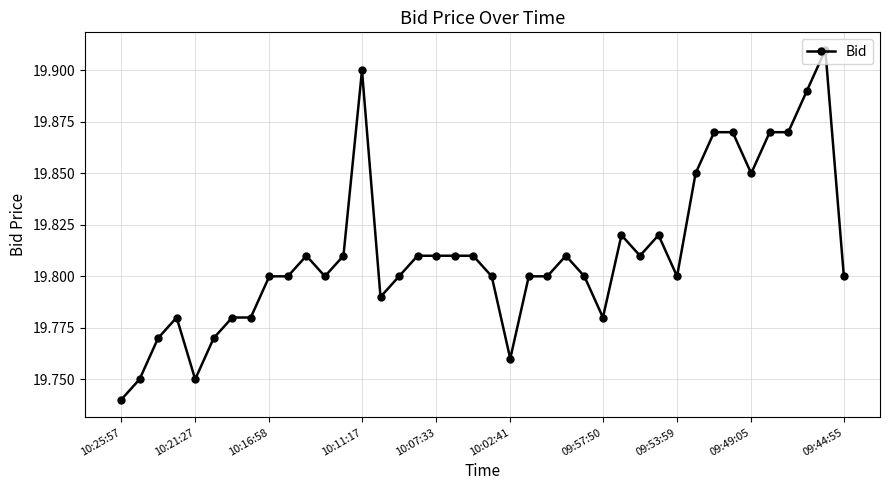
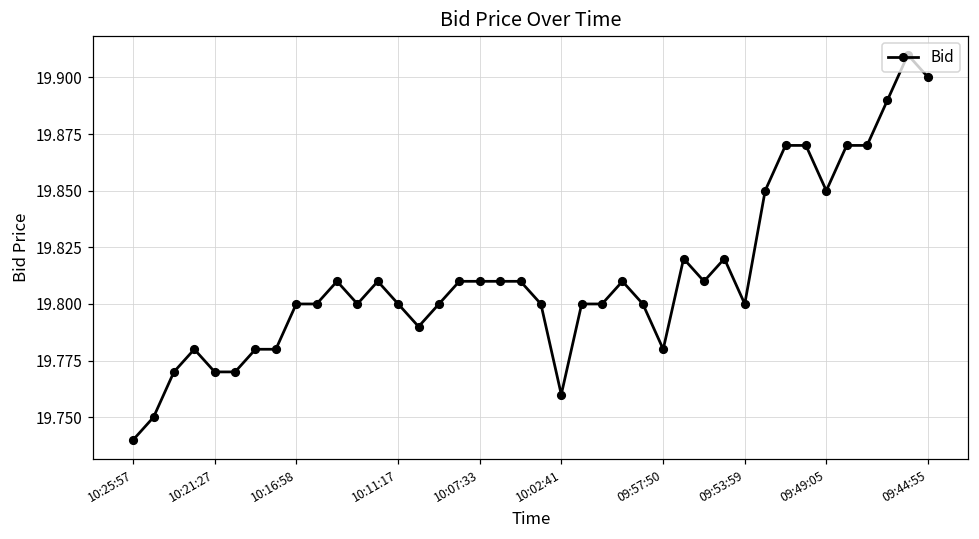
  {
    "10:25:57": 19.74,
-   "10:21:27": 19.75,
+   "10:21:27": 19.77,
    "10:16:58": 19.80,
-   "10:11:17": 19.9,
+   "10:11:17": 19.8,
    "10:07:33": 19.81,
    "10:02:41": 19.76,
    "09:57:50": 19.78,
    "09:53:59": 19.80,
    "09:49:05": 19.85,
-   "09:44:55": 19.8
+   "09:44:55": 19.9
  }
